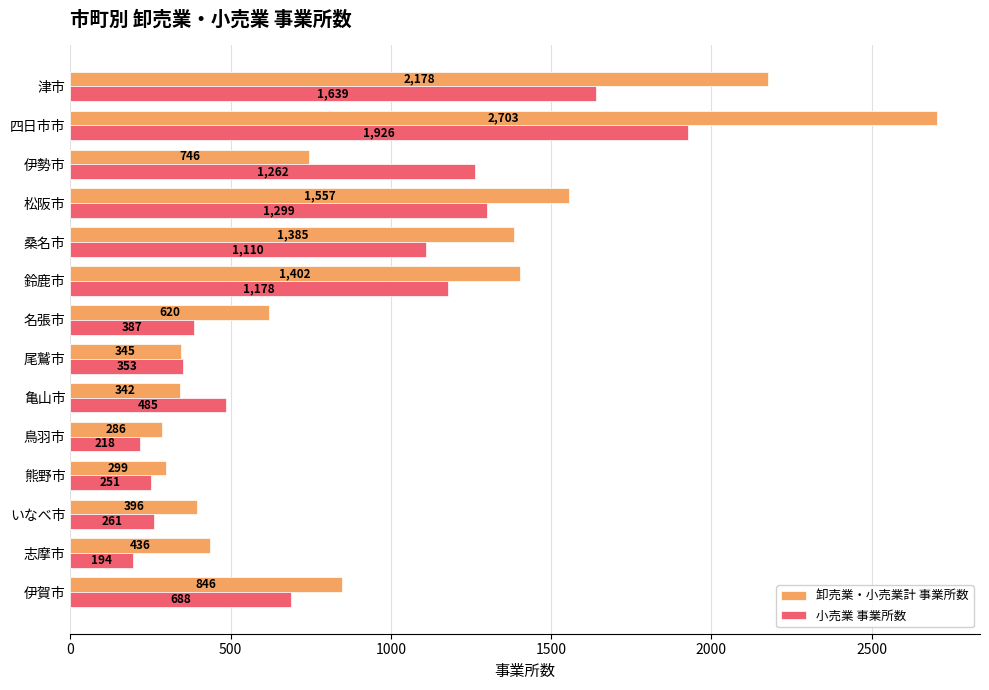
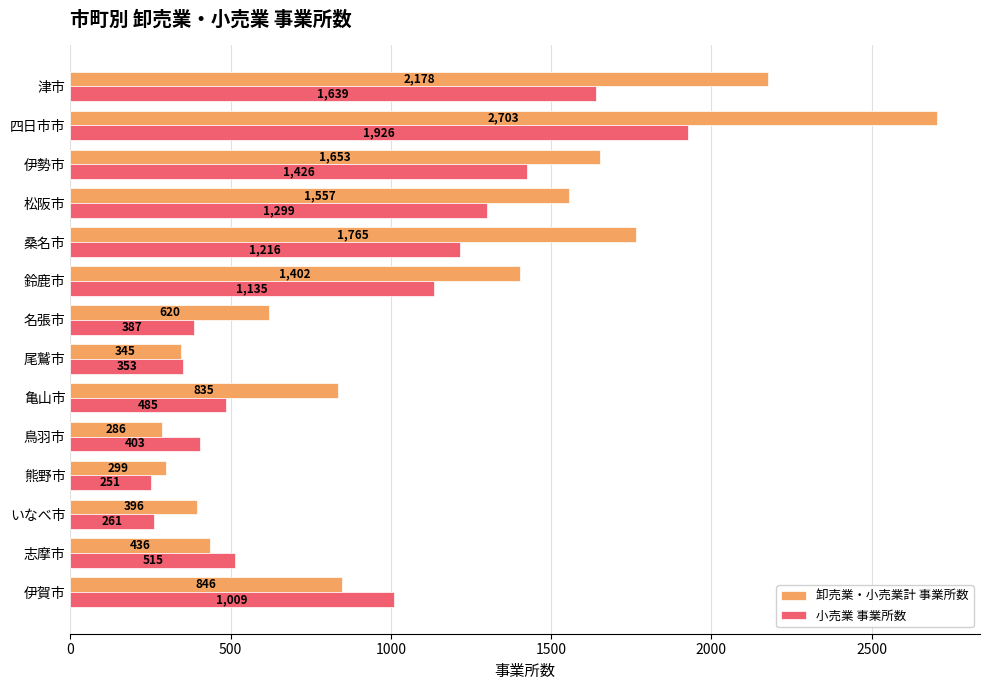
  {
    "卸売業・小売業計 事業所数": {
      "津市": "2,178",
      "四日市市": "2,703",
-     "伊勢市": "746",
+     "伊勢市": "1,653",
      "松阪市": "1,557",
-     "桑名市": "1,385",
+     "桑名市": "1,765",
      "鈴鹿市": "1,402",
      "名張市": "620",
      "尾鷲市": "345",
-     "亀山市": "342",
+     "亀山市": "835",
      "鳥羽市": "286",
      "熊野市": "299",
      "いなべ市": "396",
      "志摩市": "436",
      "伊賀市": "846"
    },
    "小売業 事業所数": {
      "津市": "1,639",
      "四日市市": "1,926",
-     "伊勢市": "1,262",
+     "伊勢市": "1,426",
      "松阪市": "1,299",
-     "桑名市": "1,110",
-     "鈴鹿市": "1,178",
+     "桑名市": "1,216",
+     "鈴鹿市": "1,135",
      "名張市": "387",
      "尾鷲市": "353",
      "亀山市": "485",
-     "鳥羽市": "218",
+     "鳥羽市": "403",
      "熊野市": "251",
      "いなべ市": "261",
-     "志摩市": "194",
-     "伊賀市": "688"
+     "志摩市": "515",
+     "伊賀市": "1,009"
    }
  }
